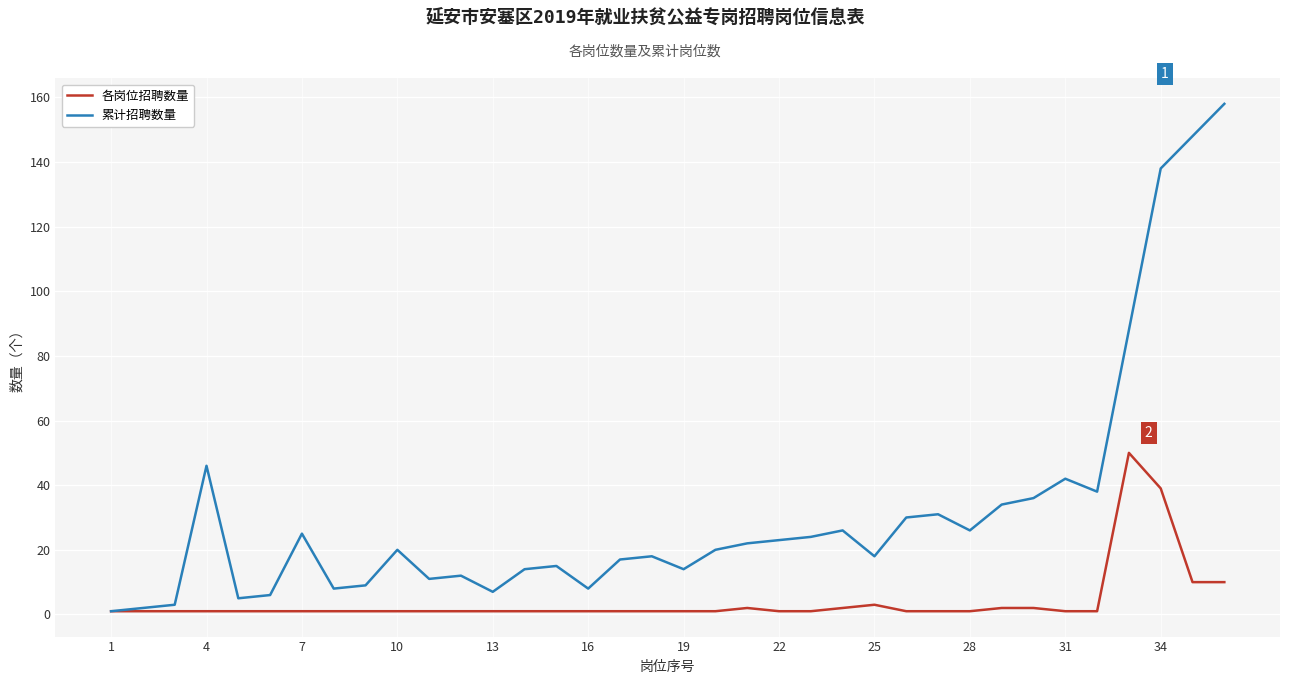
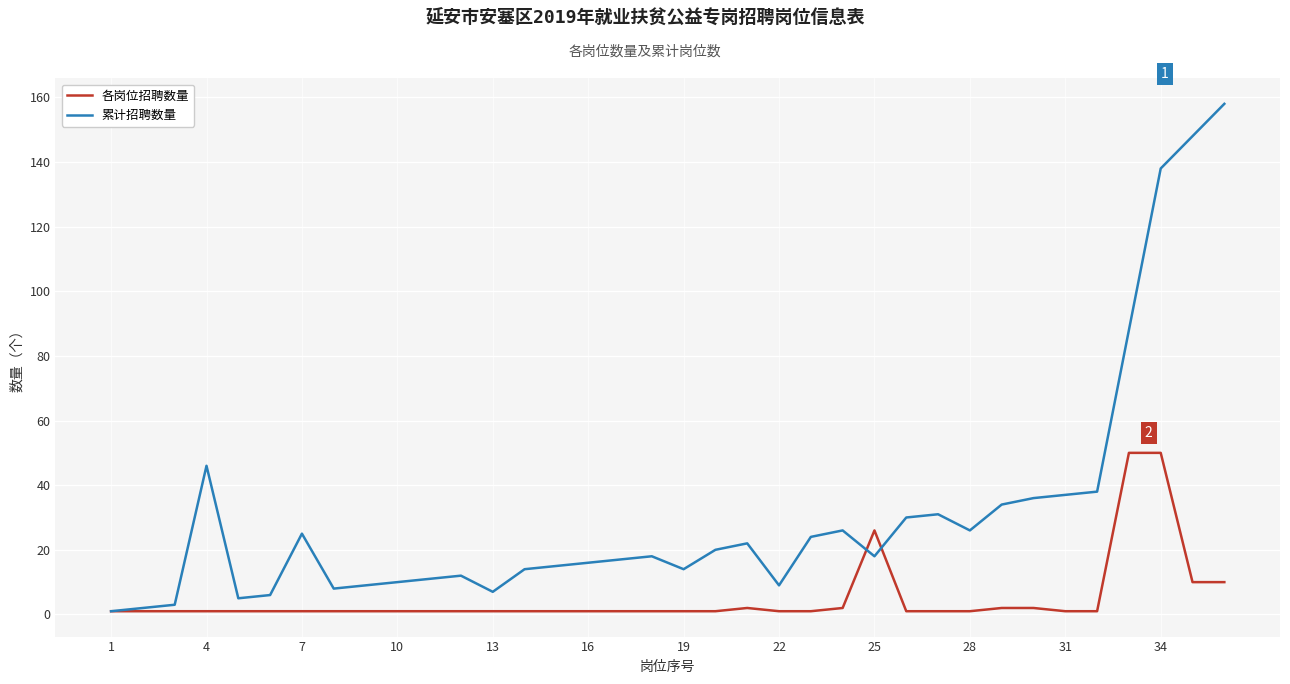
  {
    "各岗位招聘数量": {
      "4": 1,
      "7": 1,
      "10": 1,
      "13": 1,
      "16": 1,
      "19": 1,
      "22": 1,
-     "25": 3,
+     "25": 26,
      "28": 1,
      "31": 1,
-     "34": 39
+     "34": 50
    },
    "累计招聘数量": {
      "4": 46,
      "7": 25,
-     "10": 20,
+     "10": 10,
      "13": 7,
-     "16": 8,
+     "16": 16,
      "19": 14,
-     "22": 23,
+     "22": 9,
      "25": 18,
      "28": 26,
-     "31": 42,
+     "31": 37,
      "34": 138
    }
  }
